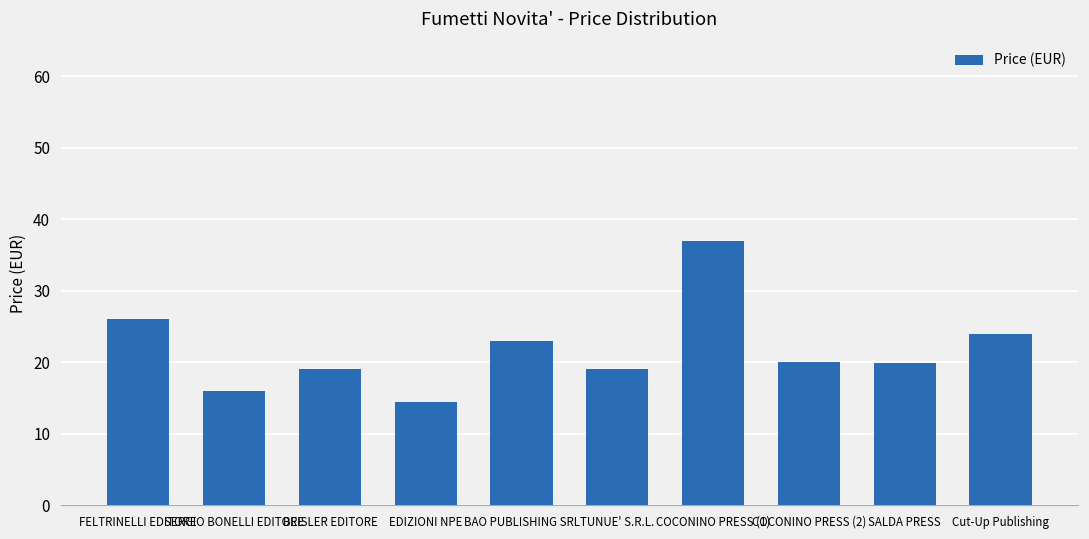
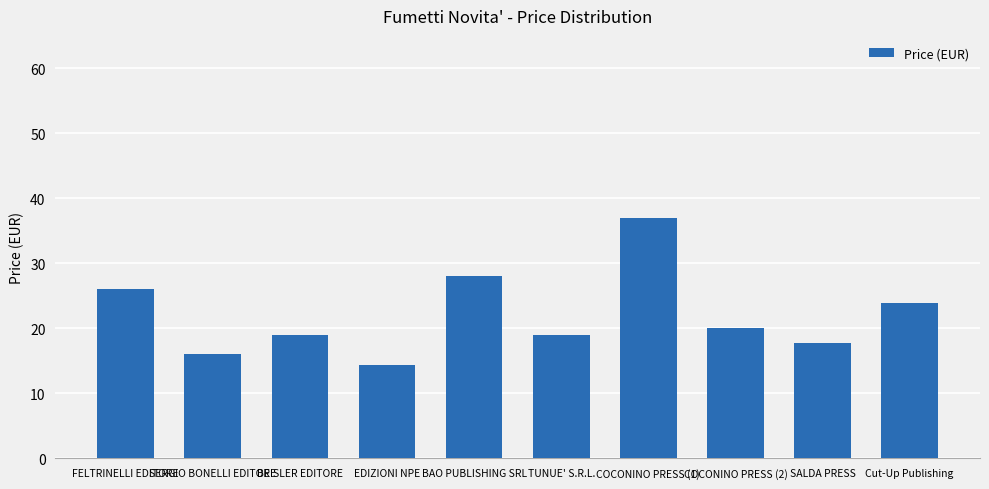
  {
    "EDIZIONI NPE": 14,
-   "BAO PUBLISHING SRL": 23,
+   "BAO PUBLISHING SRL": 28,
    "TUNUE' S.R.L.": 19,
-   "SALDA PRESS": 20,
+   "SALDA PRESS": 18,
    "Cut-Up Publishing": 24
  }
